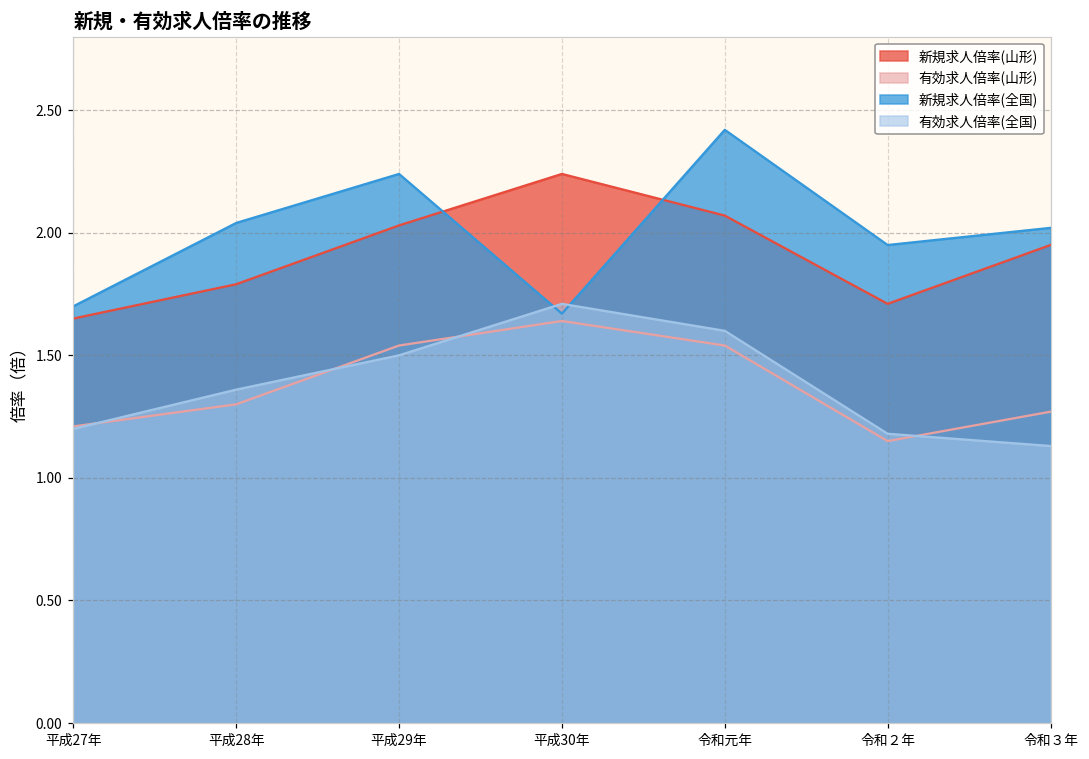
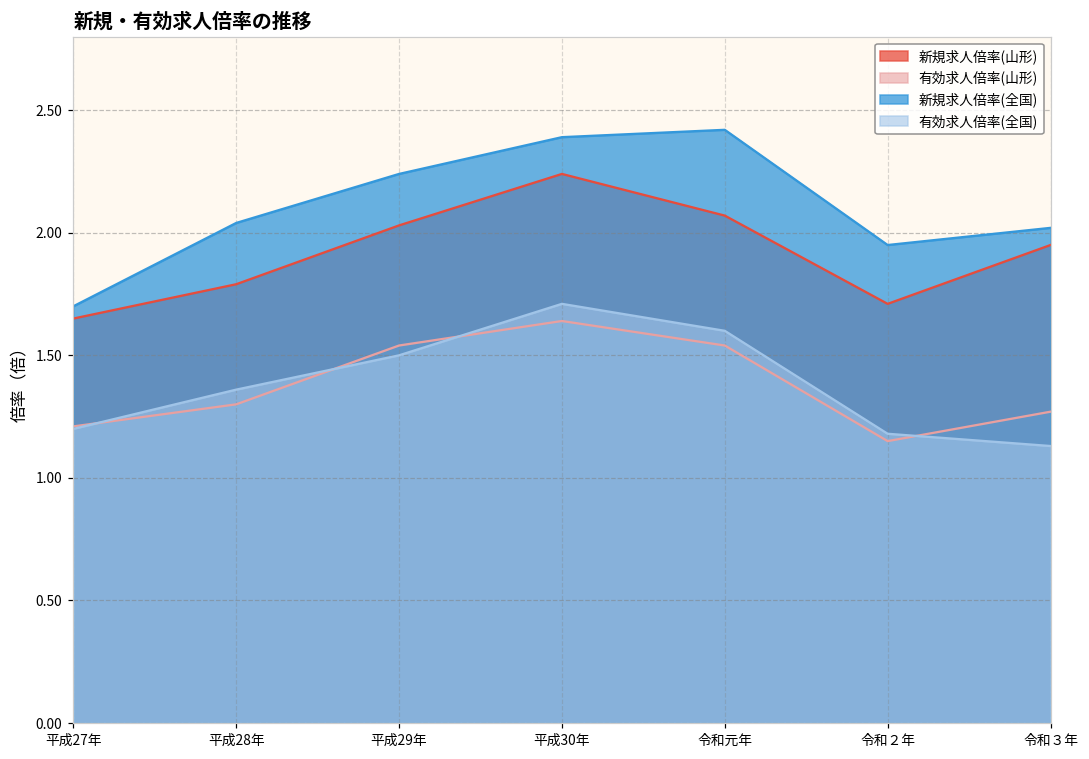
  {
    "新規求人倍率(山形)": {
      "平成27年": 1.65,
      "平成28年": 1.79,
      "平成29年": 2.03,
      "平成30年": 2.24,
      "令和元年": 2.07,
      "令和２年": 1.71,
      "令和３年": 1.95
    },
    "有効求人倍率(山形)": {
      "平成28年": 1.30,
      "平成29年": 1.54,
      "平成30年": 1.64,
      "令和元年": 1.54,
      "令和２年": 1.15,
      "令和３年": 1.27
    },
    "新規求人倍率(全国)": {
      "平成27年": 1.70,
      "平成28年": 2.04,
      "平成29年": 2.24,
-     "平成30年": 1.67,
+     "平成30年": 2.39,
      "令和元年": 2.42,
      "令和２年": 1.95,
      "令和３年": 2.02
    },
    "有効求人倍率(全国)": {
      "平成28年": 1.36,
      "平成29年": 1.50,
      "平成30年": 1.71,
      "令和元年": 1.60,
      "令和２年": 1.18,
      "令和３年": 1.13
    }
  }
